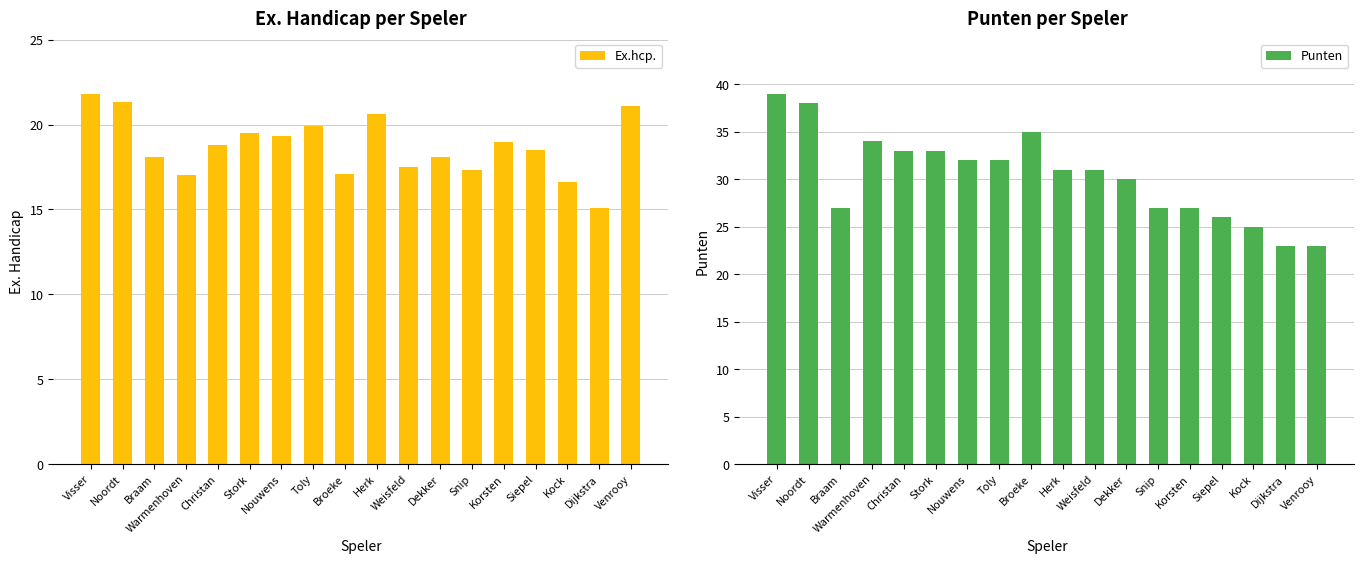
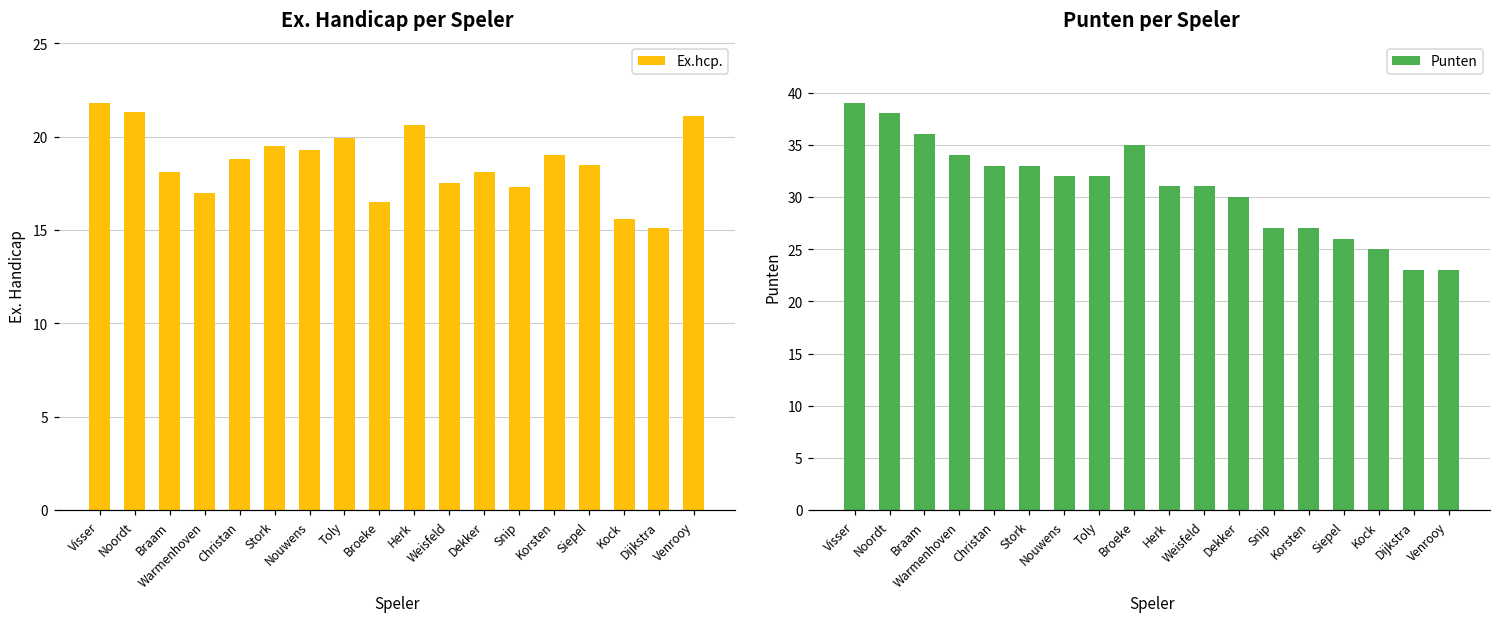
  {
    "Ex. Handicap per Speler": {
      "Visser": 21.8,
      "Noordt": 21.3,
      "Braam": 18.1,
      "Warmenhoven": 17.0,
      "Christan": 18.8,
      "Stork": 19.5,
      "Nouwens": 19.3,
      "Toly": 19.9,
-     "Broeke": 17.1,
+     "Broeke": 16.5,
      "Herk": 20.6,
      "Weisfeld": 17.5,
      "Dekker": 18.1,
      "Snip": 17.3,
      "Korsten": 19.0,
      "Siepel": 18.5,
-     "Kock": 16.6,
+     "Kock": 15.6,
      "Dijkstra": 15.1,
      "Venrooy": 21.1
    },
    "Punten per Speler": {
      "Visser": 39,
      "Noordt": 38,
-     "Braam": 27,
+     "Braam": 36,
      "Warmenhoven": 34,
      "Christan": 33,
      "Stork": 33,
      "Nouwens": 32,
      "Toly": 32,
      "Broeke": 35,
      "Herk": 31,
      "Weisfeld": 31,
      "Dekker": 30,
      "Snip": 27,
      "Korsten": 27,
      "Siepel": 26,
      "Kock": 25,
      "Dijkstra": 23,
      "Venrooy": 23
    }
  }
